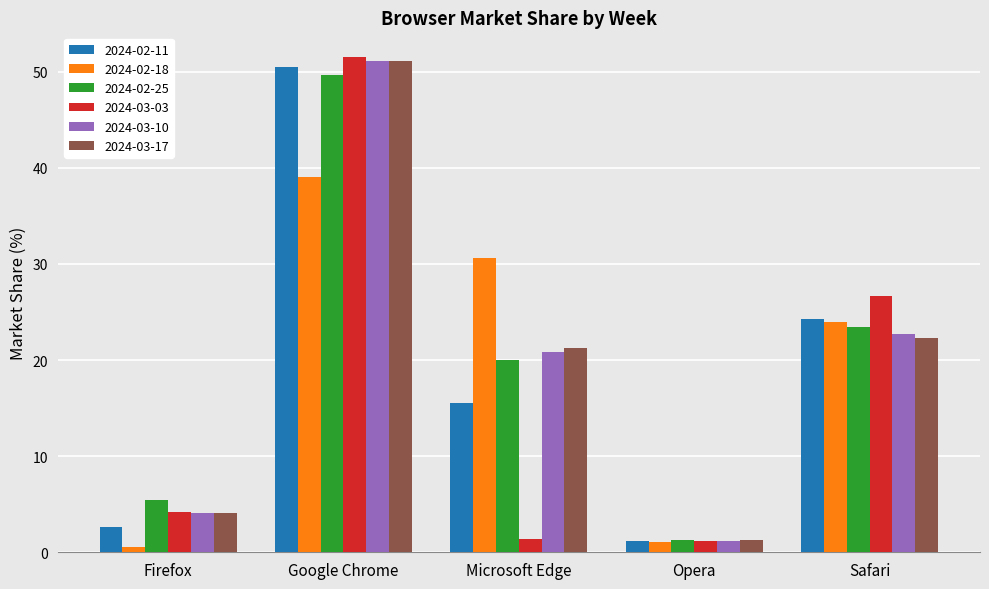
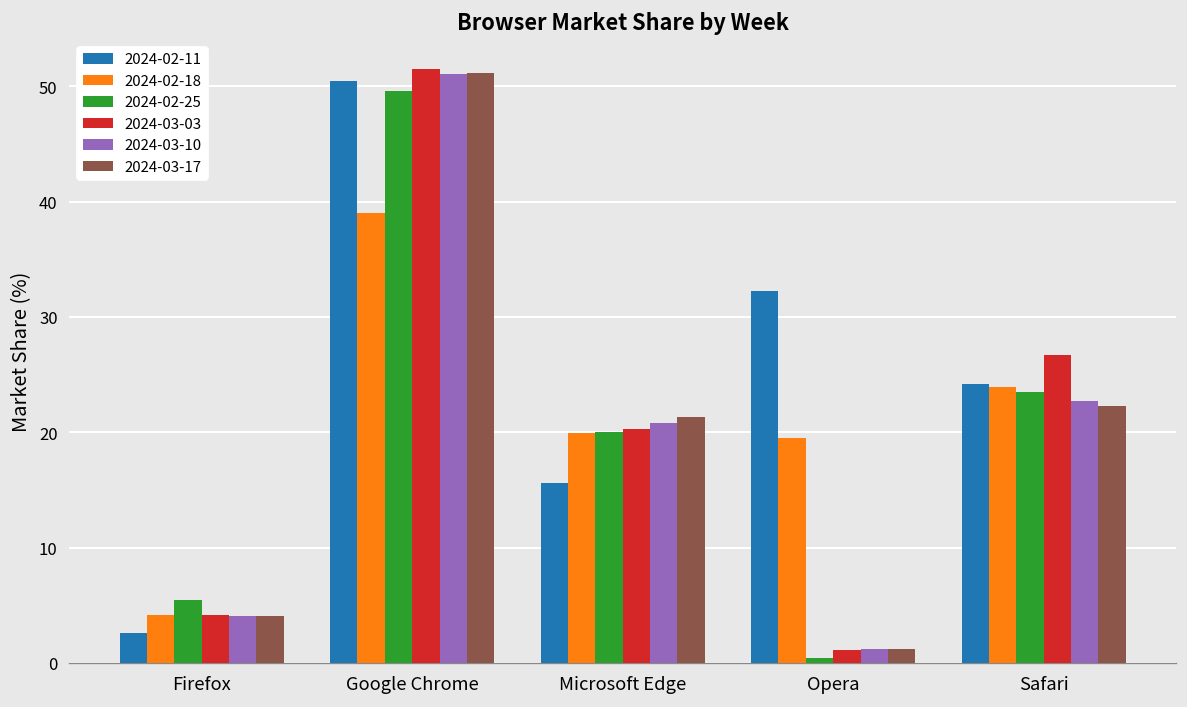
  {
    "2024-02-11": {
      "Firefox": 3,
      "Google Chrome": 50,
      "Microsoft Edge": 16,
-     "Opera": 1,
+     "Opera": 32,
      "Safari": 24
    },
    "2024-02-18": {
-     "Firefox": 1,
+     "Firefox": 4,
      "Google Chrome": 39,
-     "Microsoft Edge": 31,
-     "Opera": 1,
+     "Microsoft Edge": 20,
+     "Opera": 20,
      "Safari": 24
    },
    "2024-02-25": {
      "Firefox": 5,
      "Google Chrome": 50,
      "Microsoft Edge": 20,
-     "Opera": 1,
+     "Opera": 0,
      "Safari": 23
    },
    "2024-03-03": {
      "Firefox": 4,
      "Google Chrome": 52,
-     "Microsoft Edge": 1,
+     "Microsoft Edge": 20,
      "Opera": 1,
      "Safari": 27
    },
    "2024-03-10": {
      "Firefox": 4,
      "Google Chrome": 51,
      "Microsoft Edge": 21,
      "Opera": 1,
      "Safari": 23
    },
    "2024-03-17": {
      "Firefox": 4,
      "Google Chrome": 51,
      "Microsoft Edge": 21,
      "Opera": 1,
      "Safari": 22
    }
  }
